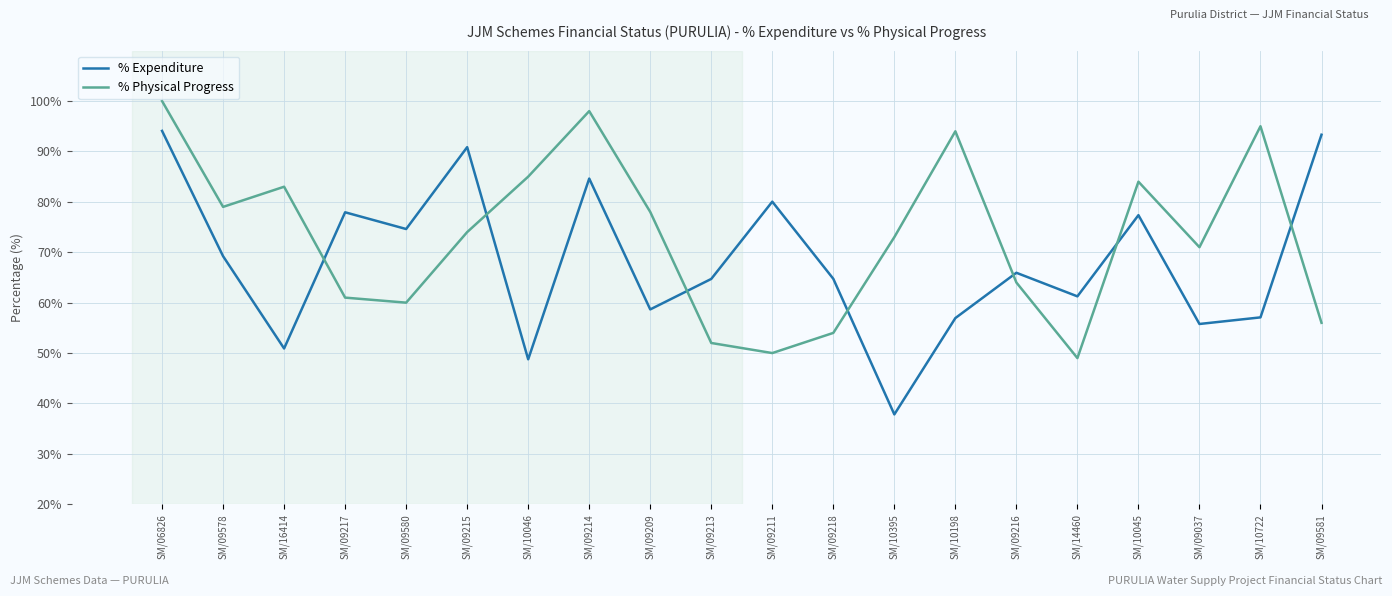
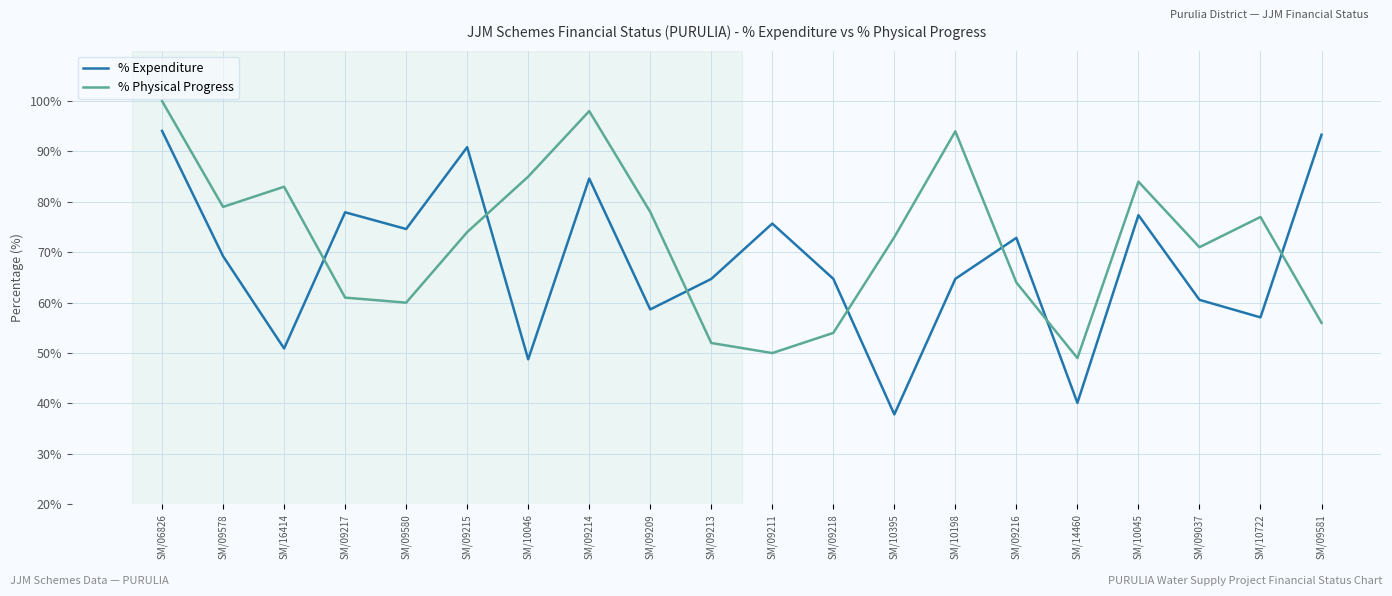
  {
    "% Expenditure": {
      "SM/06826": "94%",
      "SM/09578": "69%",
      "SM/16414": "51%",
      "SM/09217": "78%",
      "SM/09580": "75%",
      "SM/09215": "91%",
      "SM/10046": "49%",
      "SM/09214": "85%",
      "SM/09209": "59%",
      "SM/09213": "65%",
-     "SM/09211": "80%",
+     "SM/09211": "76%",
      "SM/09218": "65%",
      "SM/10395": "38%",
-     "SM/10198": "57%",
-     "SM/09216": "66%",
-     "SM/14460": "61%",
+     "SM/10198": "65%",
+     "SM/09216": "73%",
+     "SM/14460": "40%",
      "SM/10045": "77%",
-     "SM/09037": "56%",
+     "SM/09037": "61%",
      "SM/10722": "57%",
      "SM/09581": "93%"
    },
    "% Physical Progress": {
      "SM/06826": "100%",
      "SM/09578": "79%",
      "SM/16414": "83%",
      "SM/09217": "61%",
      "SM/09580": "60%",
      "SM/09215": "74%",
      "SM/10046": "85%",
      "SM/09214": "98%",
      "SM/09209": "78%",
      "SM/09213": "52%",
      "SM/09211": "50%",
      "SM/09218": "54%",
      "SM/10395": "73%",
      "SM/10198": "94%",
      "SM/09216": "64%",
      "SM/14460": "49%",
      "SM/10045": "84%",
      "SM/09037": "71%",
-     "SM/10722": "95%",
+     "SM/10722": "77%",
      "SM/09581": "56%"
    }
  }
